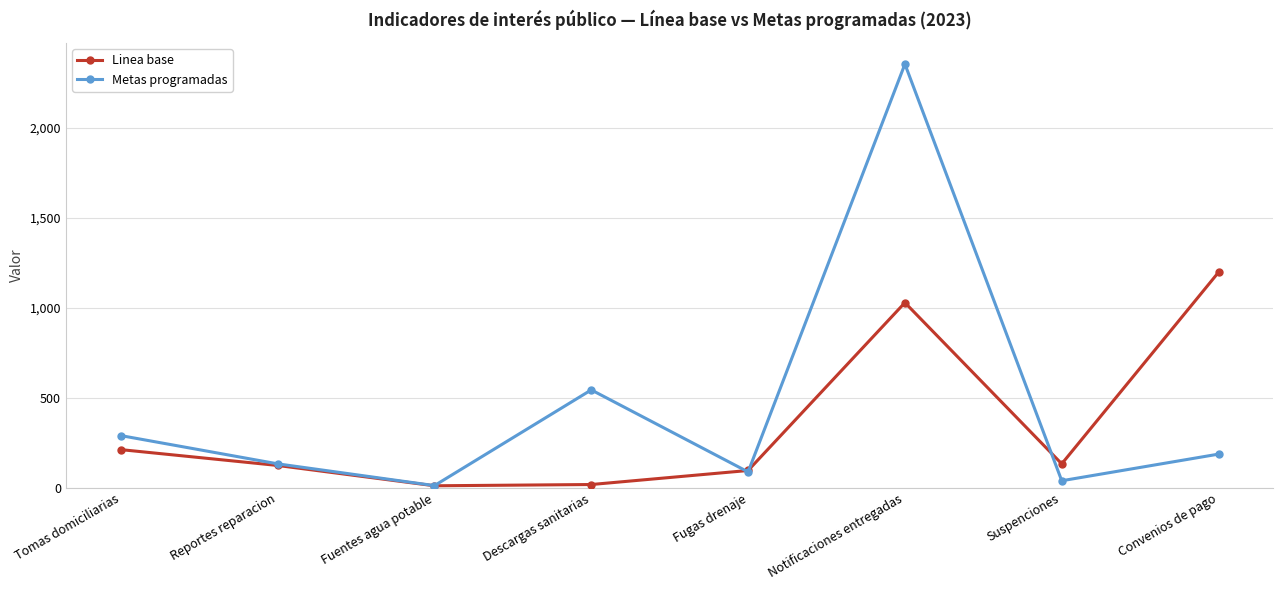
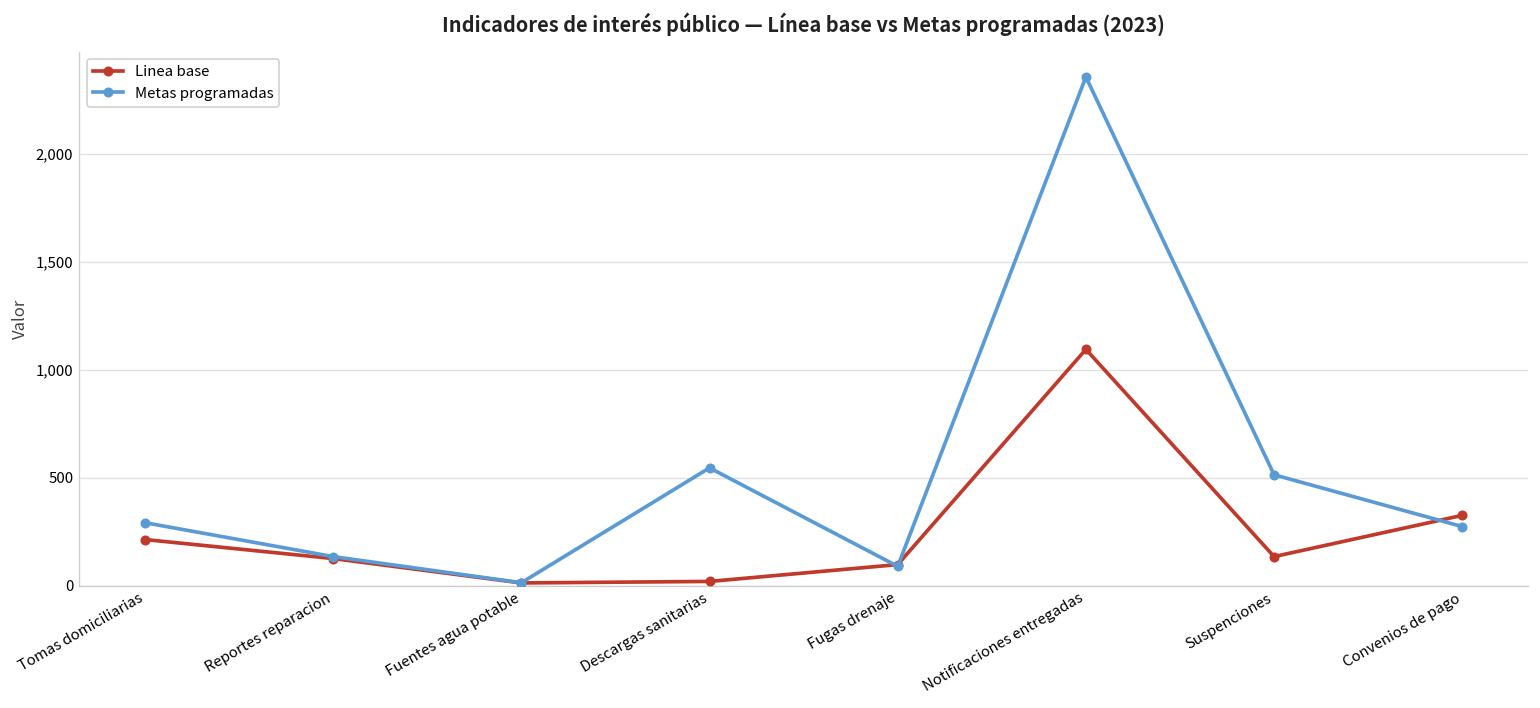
  {
    "Linea base": {
      "Tomas domiciliarias": "210",
      "Descargas sanitarias": "20",
-     "Notificaciones entregadas": "1,030",
+     "Notificaciones entregadas": "1,090",
      "Suspenciones": "130",
-     "Convenios de pago": "1,200"
+     "Convenios de pago": "330"
    },
    "Metas programadas": {
      "Tomas domiciliarias": "290",
      "Descargas sanitarias": "550",
      "Notificaciones entregadas": "2,360",
-     "Suspenciones": "40",
-     "Convenios de pago": "190"
+     "Suspenciones": "510",
+     "Convenios de pago": "270"
    }
  }
